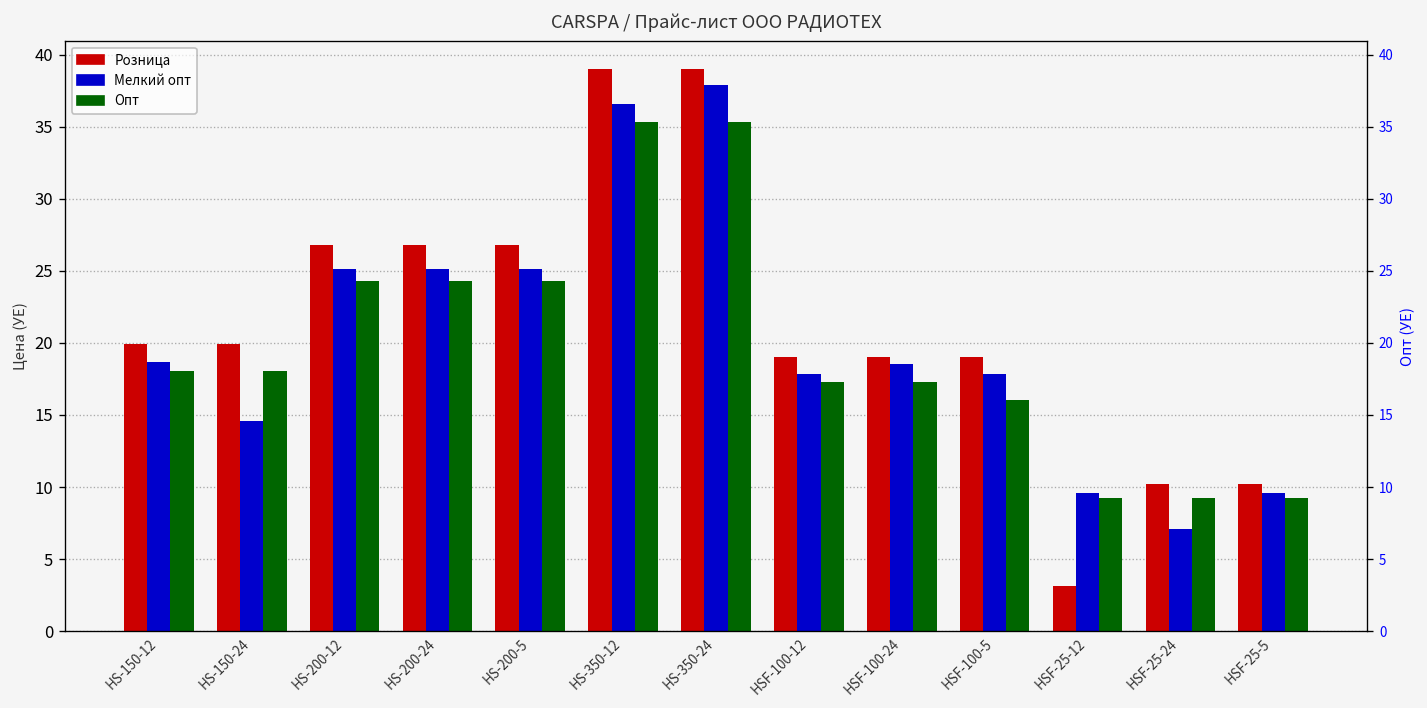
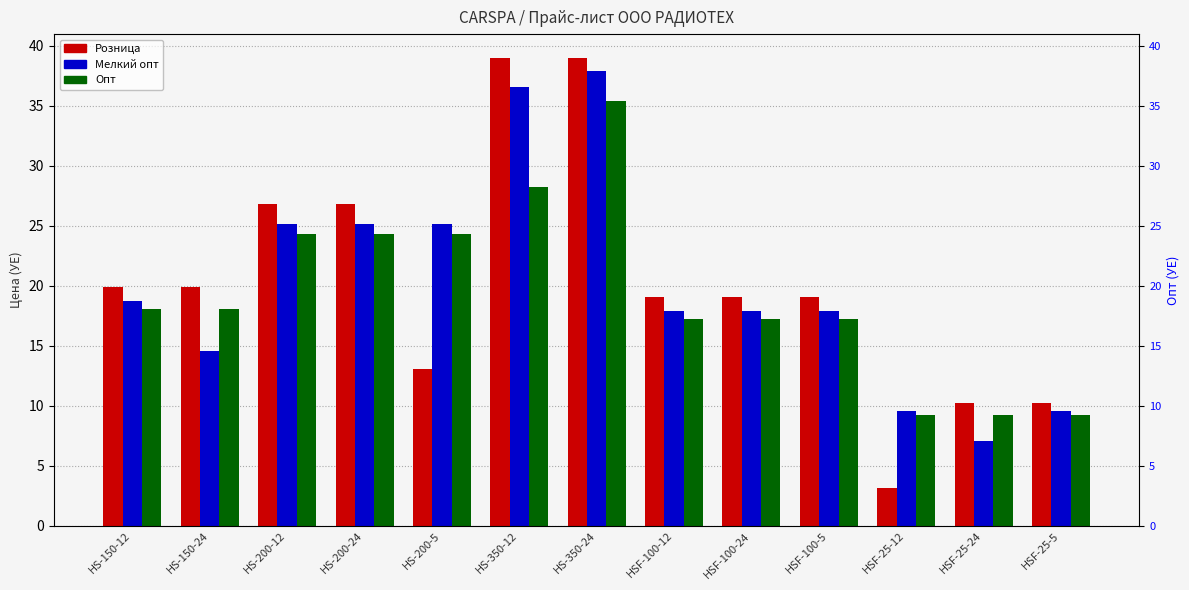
  {
    "Розница": {
      "HS-150-12": 19.9,
      "HS-150-24": 19.9,
      "HS-200-12": 26.8,
      "HS-200-24": 26.8,
-     "HS-200-5": 26.8,
+     "HS-200-5": 13.1,
      "HS-350-12": 39.0,
      "HS-350-24": 39.0,
      "HSF-100-12": 19.1,
      "HSF-100-24": 19.1,
      "HSF-100-5": 19.1,
      "HSF-25-12": 3.1,
      "HSF-25-24": 10.2,
      "HSF-25-5": 10.2
    },
    "Мелкий опт": {
      "HS-150-12": 18.7,
      "HS-150-24": 14.6,
      "HS-200-12": 25.1,
      "HS-200-24": 25.1,
      "HS-200-5": 25.1,
      "HS-350-12": 36.6,
      "HS-350-24": 37.9,
      "HSF-100-12": 17.9,
-     "HSF-100-24": 18.5,
+     "HSF-100-24": 17.9,
      "HSF-100-5": 17.9,
      "HSF-25-12": 9.6,
      "HSF-25-24": 7.1,
      "HSF-25-5": 9.6
    },
    "Опт": {
      "HS-150-12": 18.1,
      "HS-150-24": 18.1,
      "HS-200-12": 24.3,
      "HS-200-24": 24.3,
      "HS-200-5": 24.3,
-     "HS-350-12": 35.4,
+     "HS-350-12": 28.2,
      "HS-350-24": 35.4,
      "HSF-100-12": 17.3,
      "HSF-100-24": 17.3,
-     "HSF-100-5": 16.0,
+     "HSF-100-5": 17.3,
      "HSF-25-12": 9.3,
      "HSF-25-24": 9.3,
      "HSF-25-5": 9.3
    }
  }
